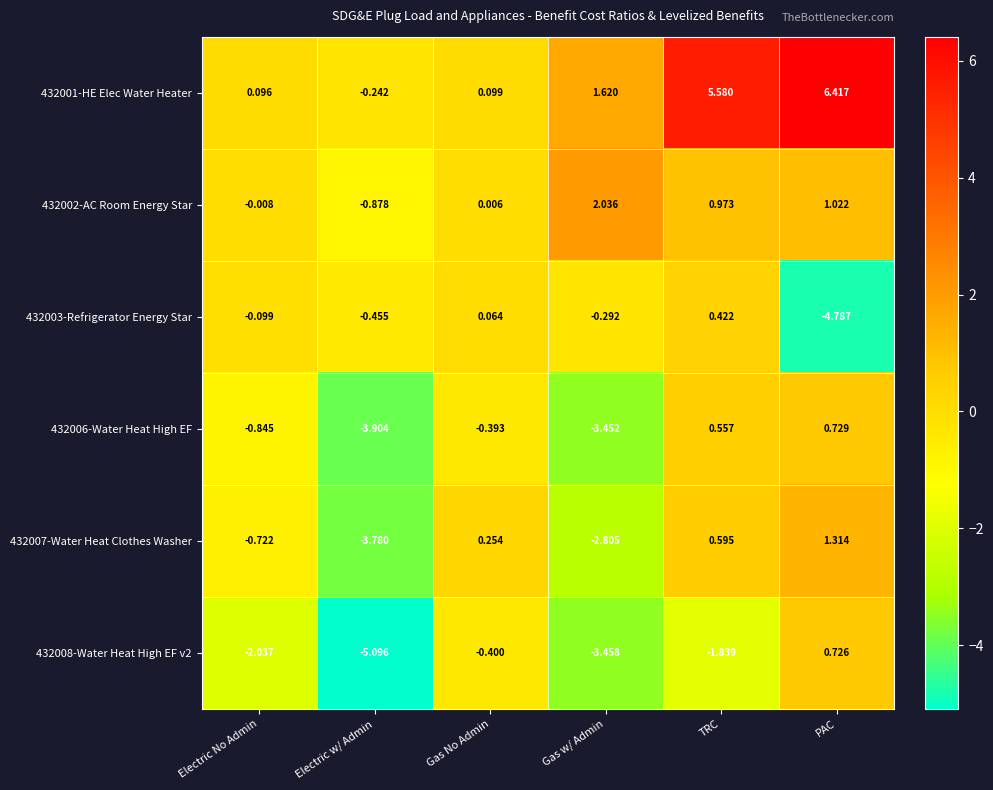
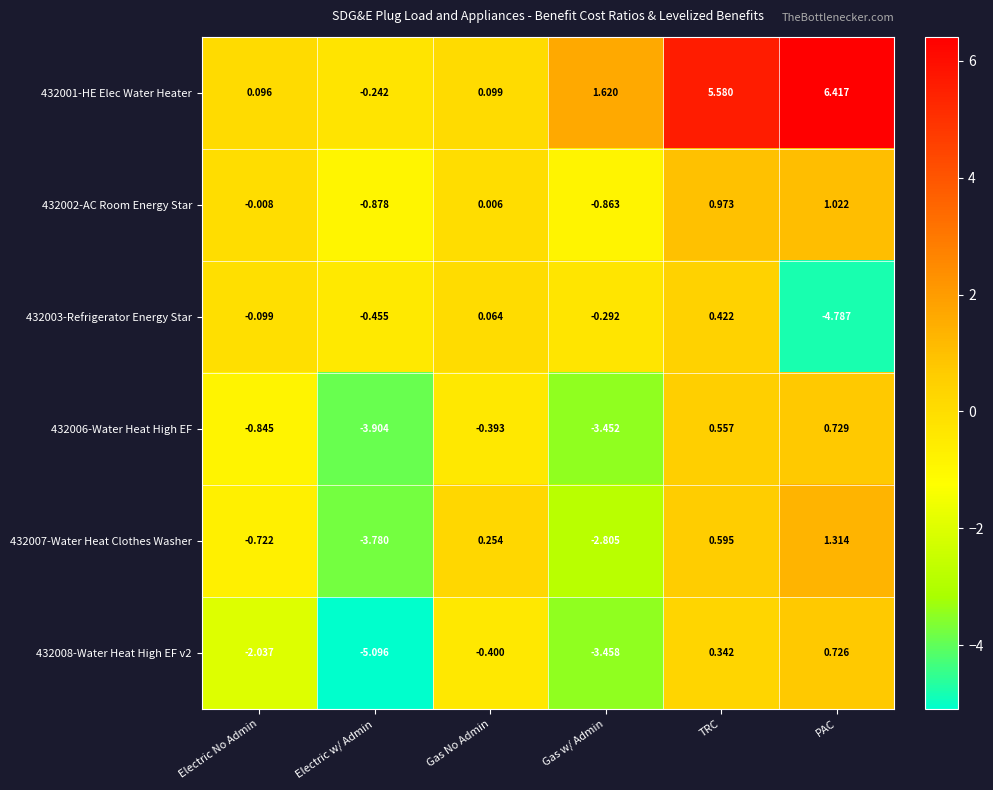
  {
    "432001-HE Elec Water Heater": {
      "Electric No Admin": 0.096,
      "Electric w/ Admin": -0.242,
      "Gas No Admin": 0.099,
      "Gas w/ Admin": 1.620,
      "TRC": 5.580,
      "PAC": 6.417
    },
    "432002-AC Room Energy Star": {
      "Electric No Admin": -0.008,
      "Electric w/ Admin": -0.878,
      "Gas No Admin": 0.006,
-     "Gas w/ Admin": 2.036,
+     "Gas w/ Admin": -0.863,
      "TRC": 0.973,
      "PAC": 1.022
    },
    "432003-Refrigerator Energy Star": {
      "Electric No Admin": -0.099,
      "Electric w/ Admin": -0.455,
      "Gas No Admin": 0.064,
      "Gas w/ Admin": -0.292,
      "TRC": 0.422,
      "PAC": -4.787
    },
    "432006-Water Heat High EF": {
      "Electric No Admin": -0.845,
      "Electric w/ Admin": -3.904,
      "Gas No Admin": -0.393,
      "Gas w/ Admin": -3.452,
      "TRC": 0.557,
      "PAC": 0.729
    },
    "432007-Water Heat Clothes Washer": {
      "Electric No Admin": -0.722,
      "Electric w/ Admin": -3.780,
      "Gas No Admin": 0.254,
      "Gas w/ Admin": -2.805,
      "TRC": 0.595,
      "PAC": 1.314
    },
    "432008-Water Heat High EF v2": {
      "Electric No Admin": -2.037,
      "Electric w/ Admin": -5.096,
      "Gas No Admin": -0.400,
      "Gas w/ Admin": -3.458,
-     "TRC": -1.839,
+     "TRC": 0.342,
      "PAC": 0.726
    }
  }
